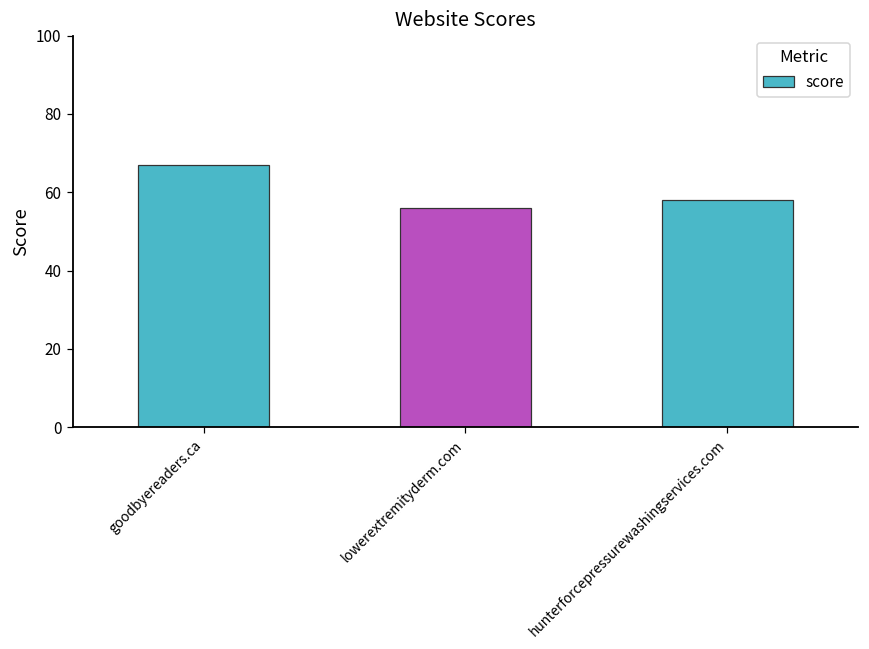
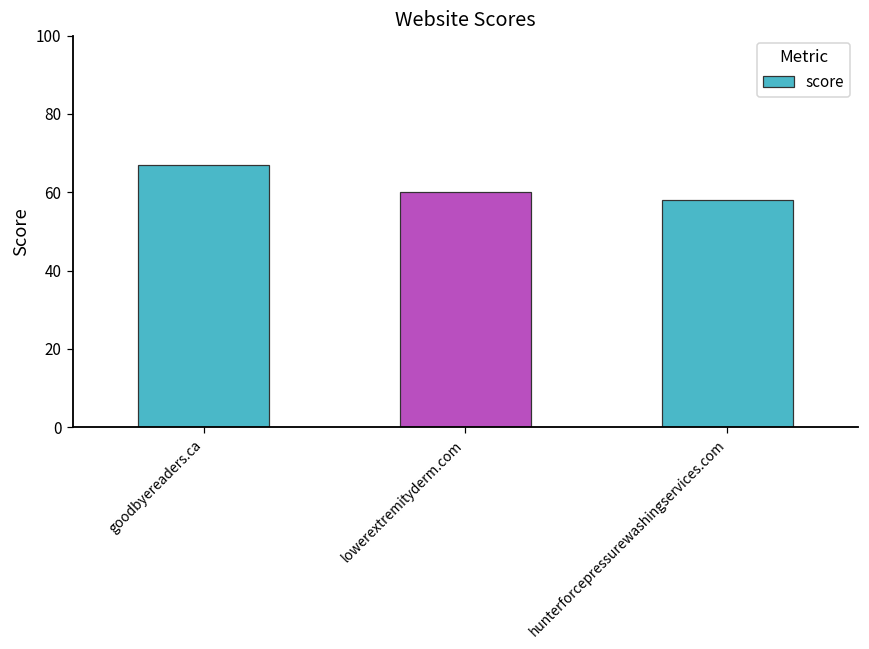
  {
    "goodbyereaders.ca": 67,
-   "lowerextremityderm.com": 56,
+   "lowerextremityderm.com": 60,
    "hunterforcepressurewashingservices.com": 58
  }
